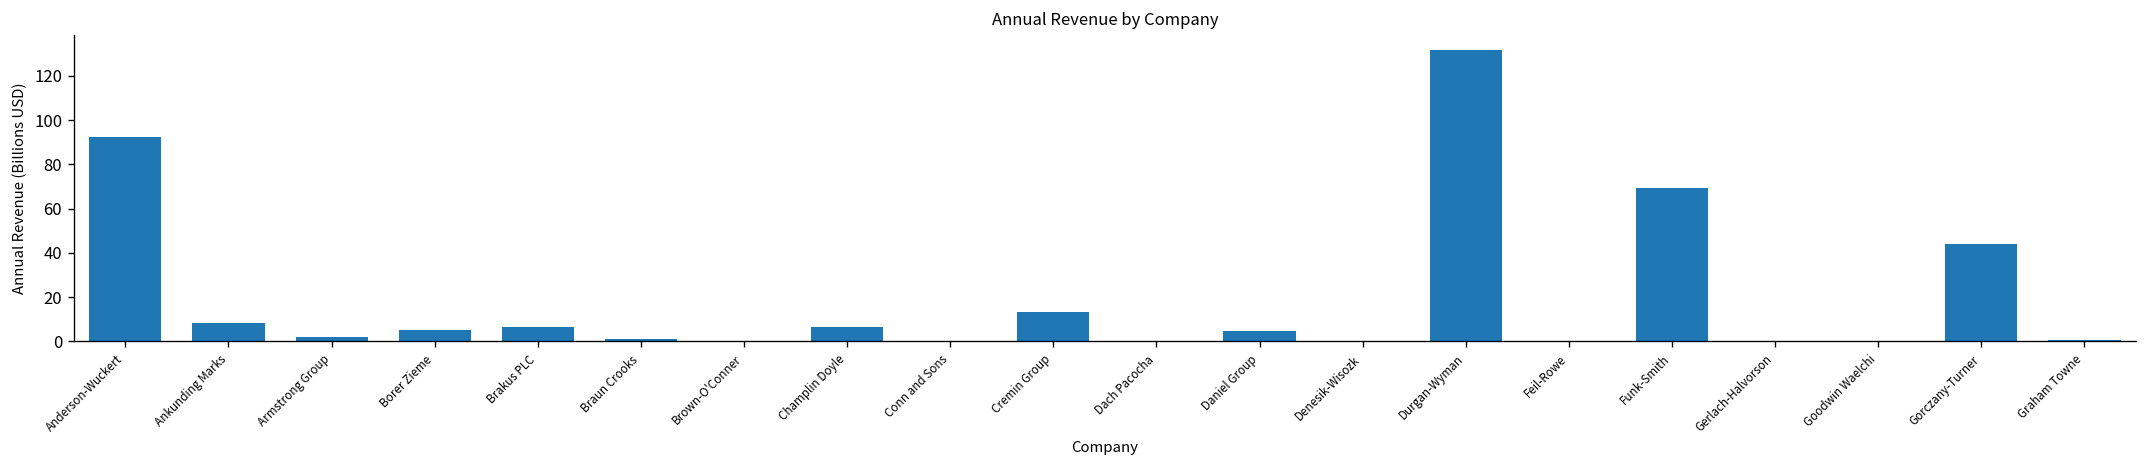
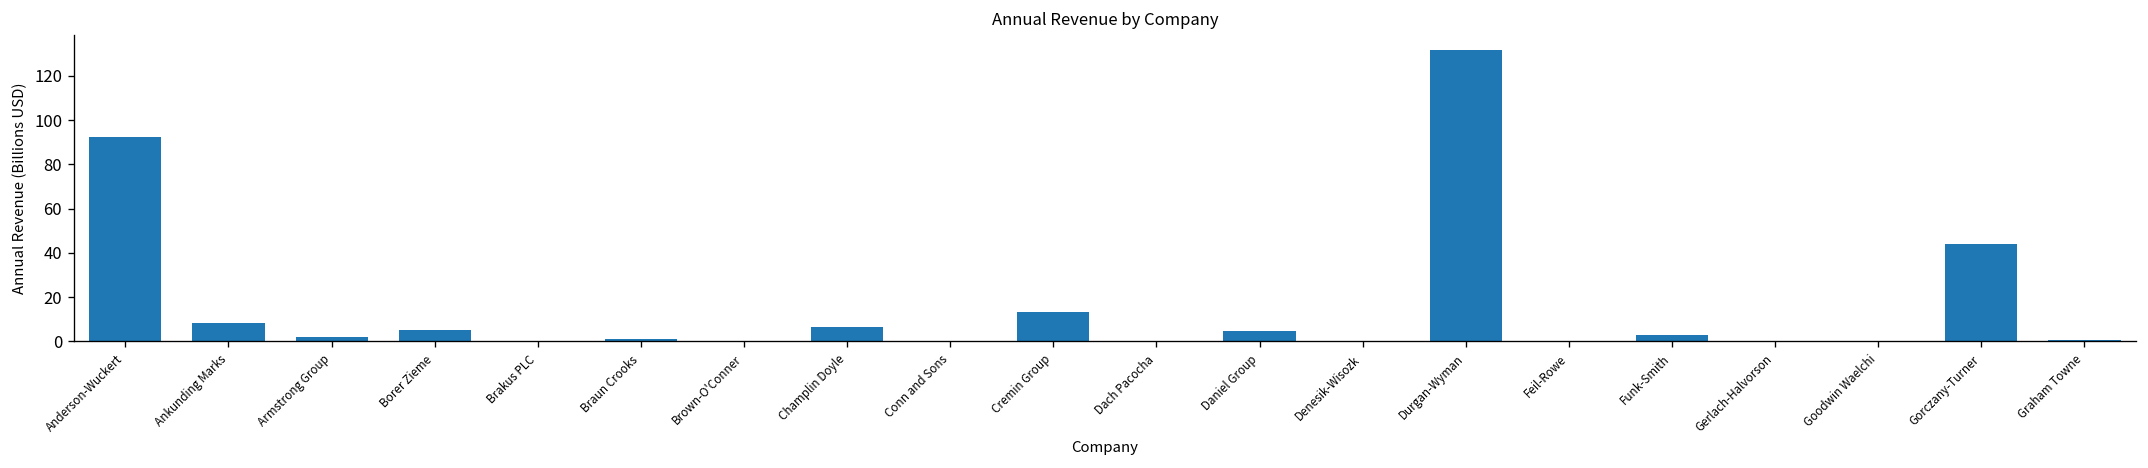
  {
    "Anderson-Wuckert": 92,
    "Ankunding Marks": 8,
    "Armstrong Group": 2,
    "Borer Zieme": 5,
-   "Brakus PLC": 7,
+   "Brakus PLC": 0,
    "Champlin Doyle": 6,
    "Cremin Group": 14,
    "Daniel Group": 5,
    "Durgan-Wyman": 132,
-   "Funk-Smith": 69,
+   "Funk-Smith": 3,
    "Gorczany-Turner": 44
  }
